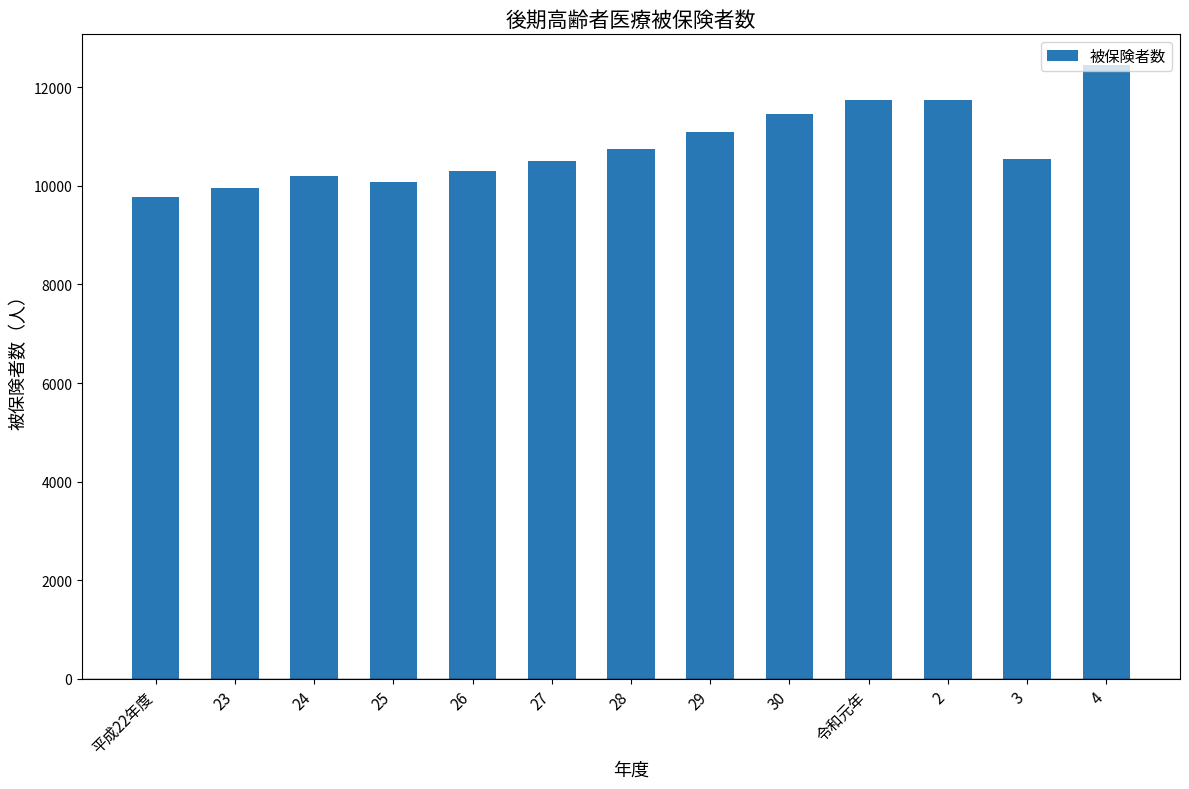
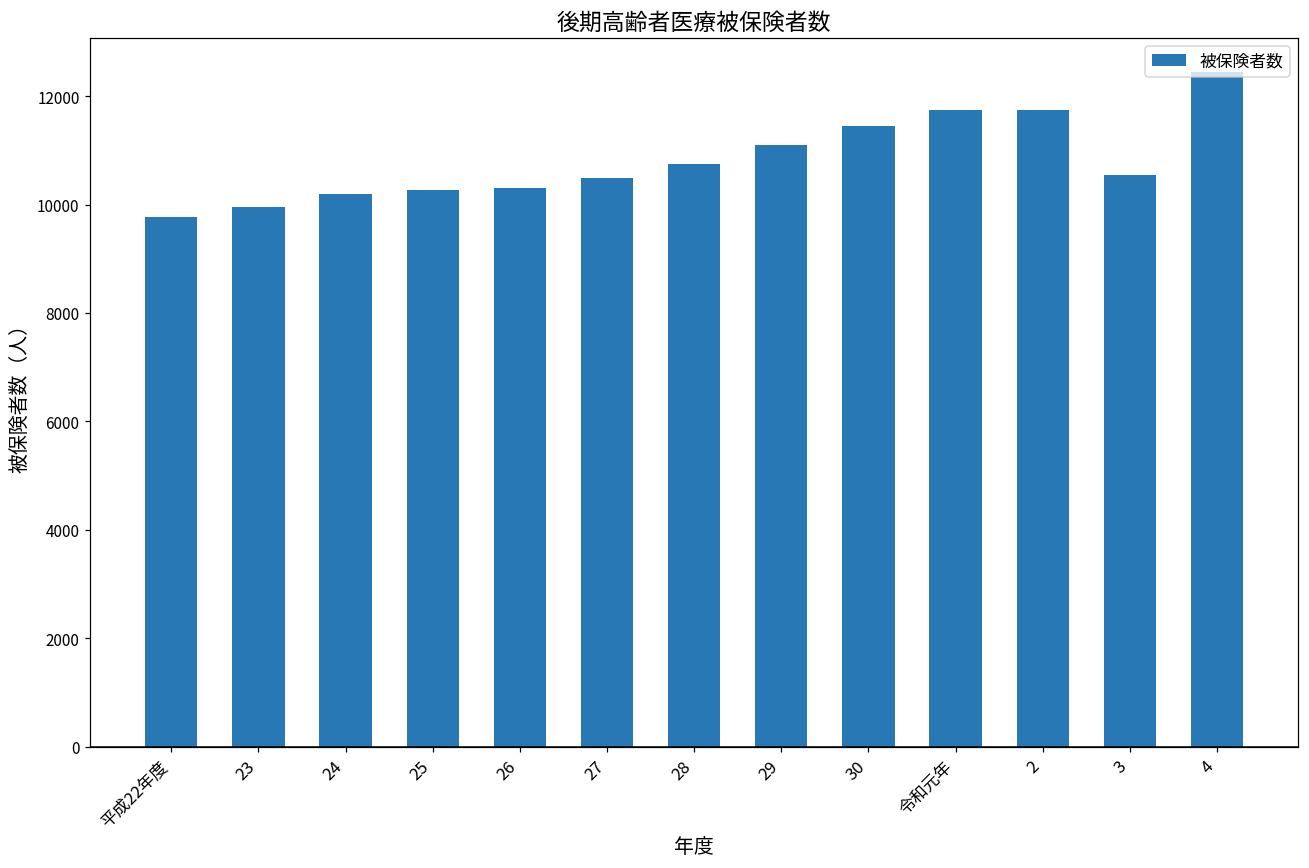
  {
    "平成22年度": 9800,
    "23": 10000,
    "24": 10200,
-   "25": 10100,
+   "25": 10300,
    "26": 10300,
    "27": 10500,
    "28": 10800,
    "29": 11100,
    "30": 11400,
    "令和元年": 11700,
    "2": 11700,
    "3": 10600
  }
